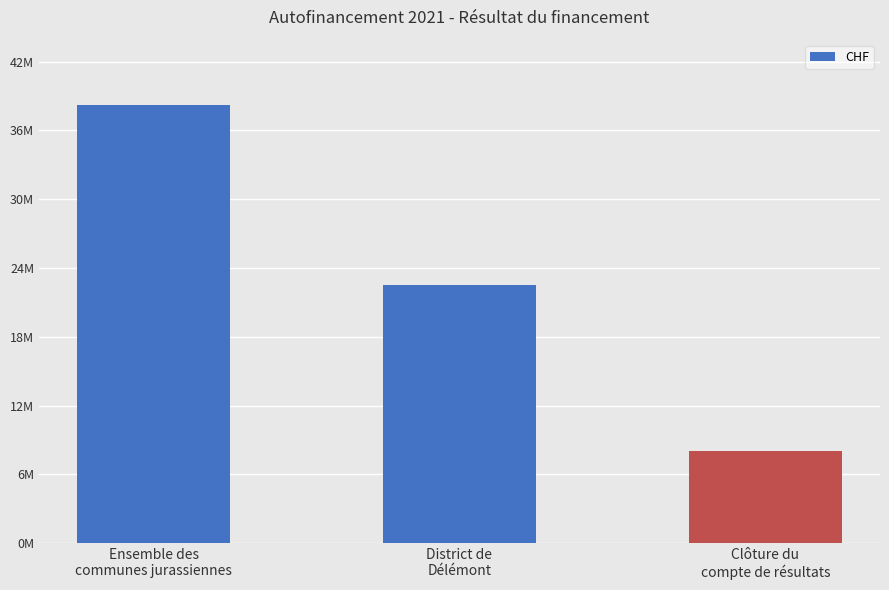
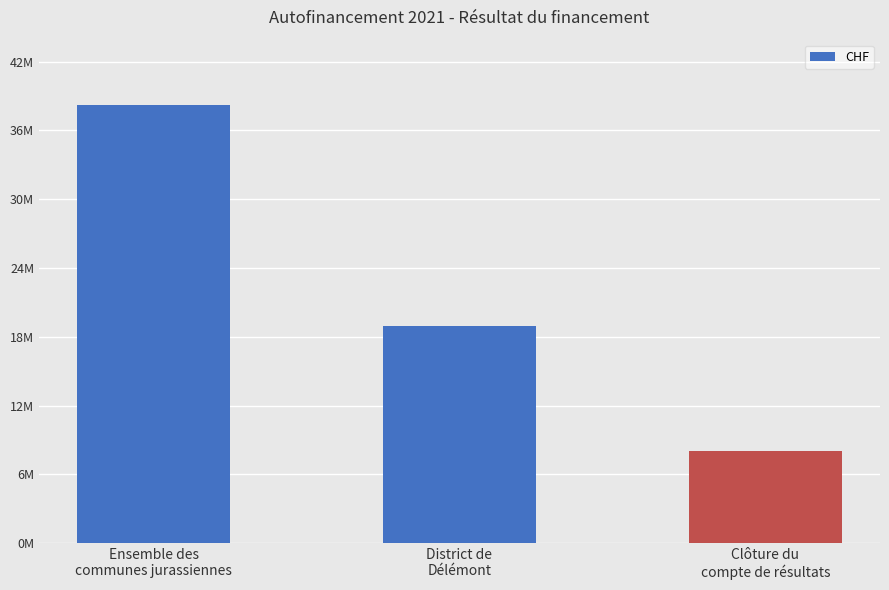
  {
    "Ensemble des communes jurassiennes": 38700000,
-   "District de Délémont": 22900000,
+   "District de Délémont": 19200000,
    "Clôture du compte de résultats": 8100000
  }
